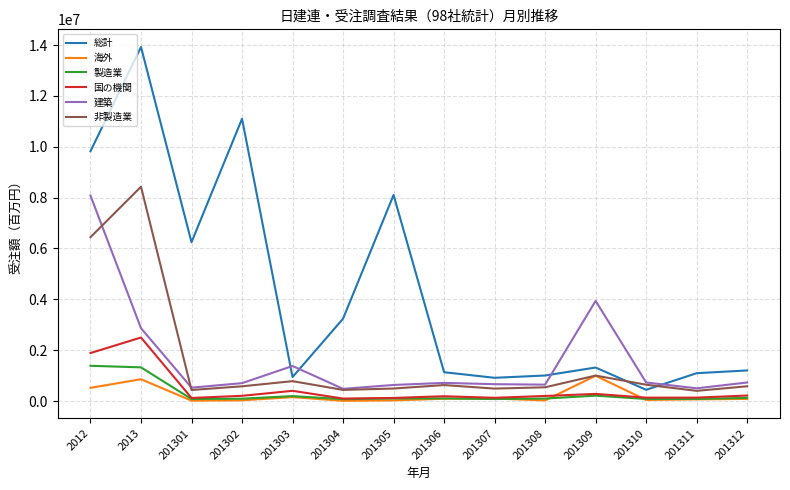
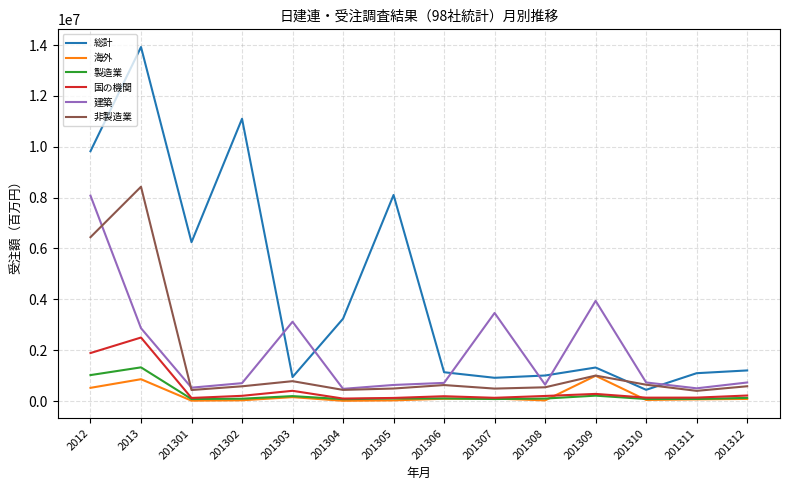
  {
    "総計": {
      "2012": 9800000,
      "2013": 13900000,
      "201301": 6200000,
      "201302": 11100000,
      "201303": 900000,
      "201304": 3200000,
      "201305": 8100000,
      "201306": 1100000,
      "201307": 900000,
      "201308": 1000000,
      "201309": 1300000,
      "201310": 400000,
      "201311": 1100000,
      "201312": 1200000
    },
    "海外": {
      "2012": 500000,
      "2013": 900000
    },
    "製造業": {
-     "2012": 1400000,
+     "2012": 1000000,
      "2013": 1300000
    },
    "国の機関": {
      "2012": 1900000,
      "2013": 2500000,
      "201302": 200000,
      "201303": 400000,
      "201308": 200000
    },
    "建築": {
      "2012": 8100000,
      "2013": 2900000,
      "201302": 700000,
-     "201303": 1400000,
+     "201303": 3100000,
      "201305": 600000,
-     "201307": 700000,
+     "201307": 3500000,
      "201308": 600000,
      "201309": 3900000,
      "201312": 700000
    },
    "非製造業": {
      "2012": 6400000,
      "2013": 8400000,
      "201302": 600000,
      "201303": 800000,
      "201305": 500000,
      "201307": 500000,
      "201308": 500000,
      "201312": 600000
    }
  }
